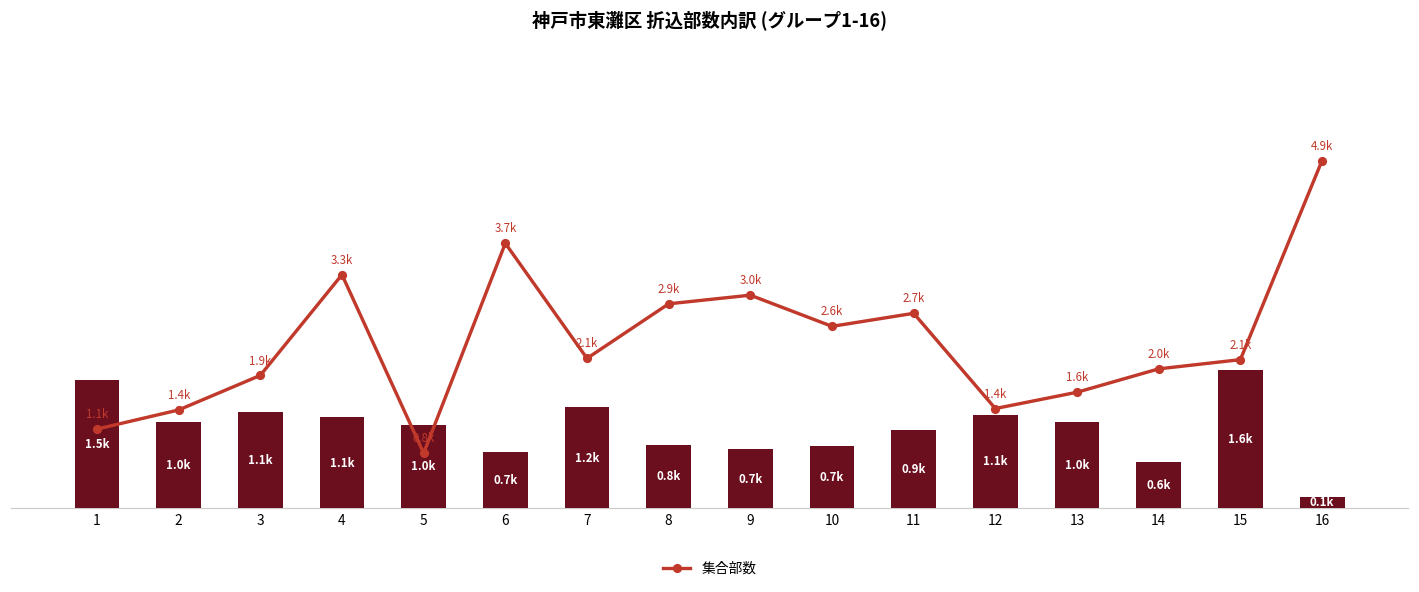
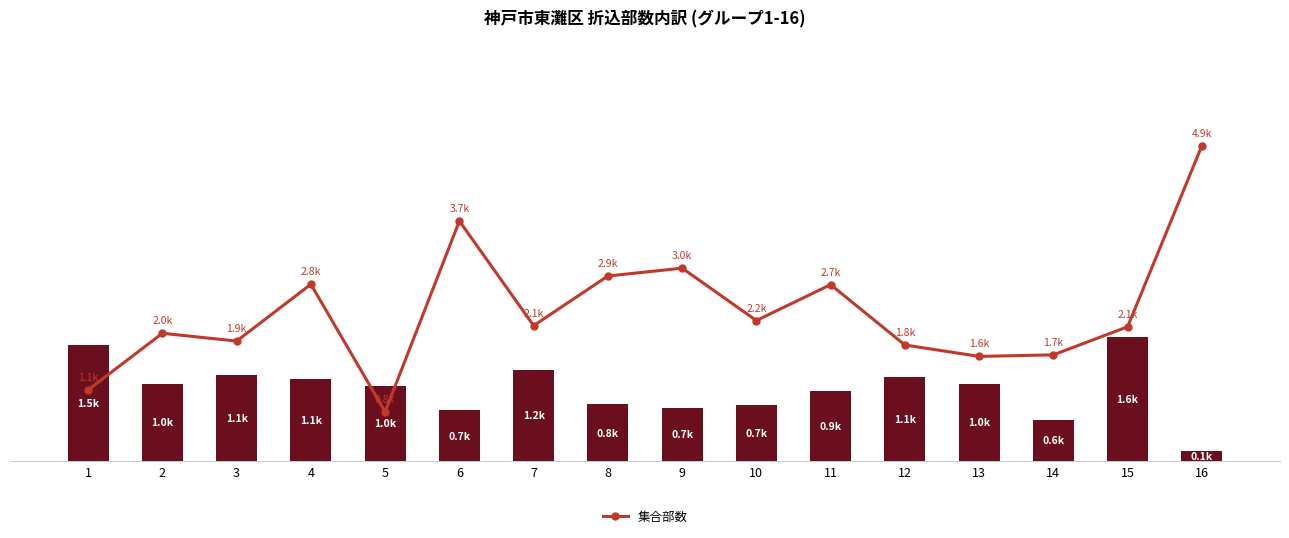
  {
    "集合部数": {
      "1": "1.1k",
-     "2": "1.4k",
+     "2": "2.0k",
      "3": "1.9k",
-     "4": "3.3k",
+     "4": "2.8k",
      "5": "0.8k",
      "6": "3.7k",
      "7": "2.1k",
      "8": "2.9k",
      "9": "3.0k",
-     "10": "2.6k",
+     "10": "2.2k",
      "11": "2.7k",
-     "12": "1.4k",
+     "12": "1.8k",
      "13": "1.6k",
-     "14": "2.0k",
+     "14": "1.7k",
      "15": "2.1k",
      "16": "4.9k"
    }
  }
